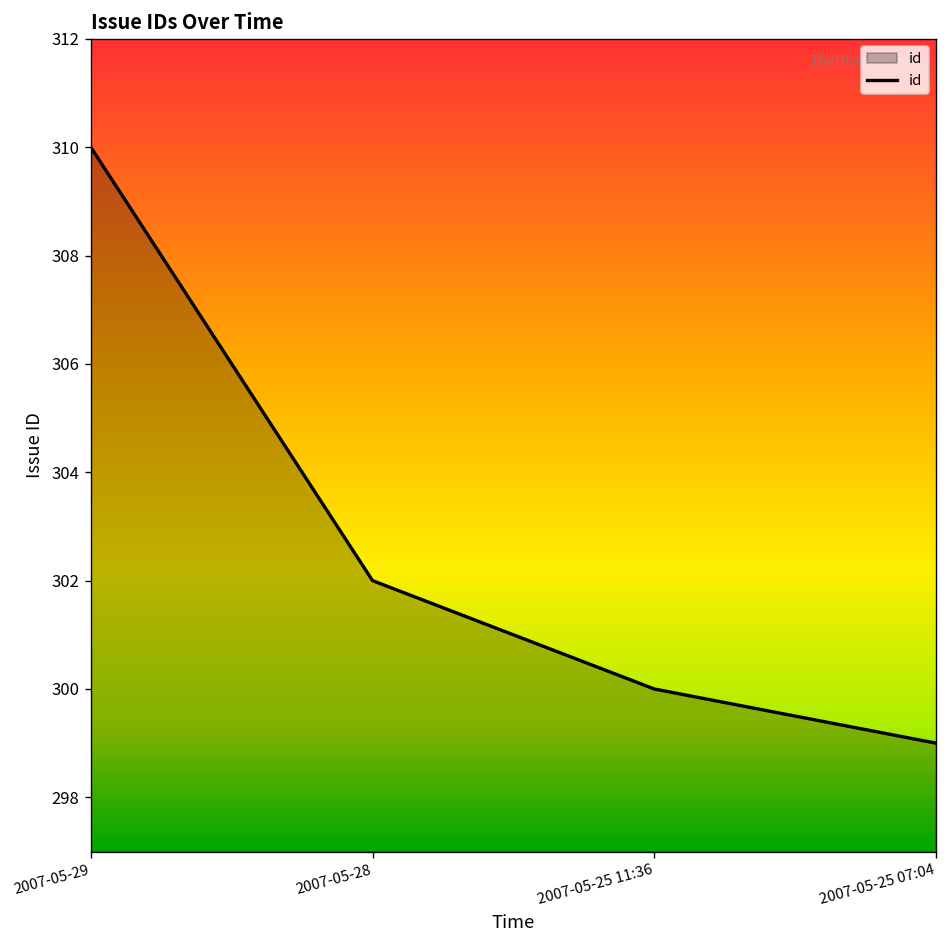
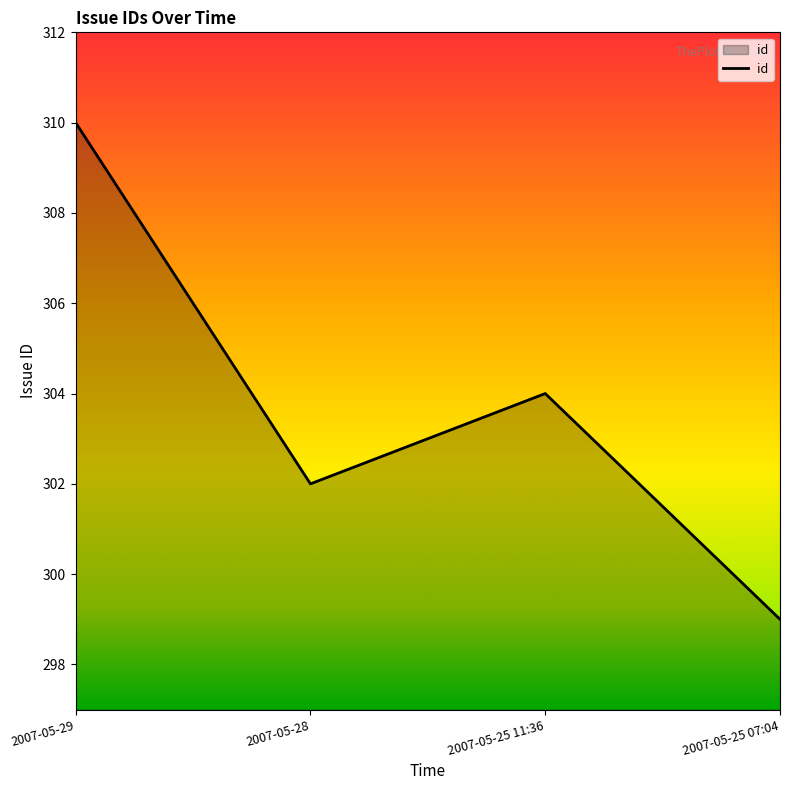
  {
    "2007-05-29": 310,
    "2007-05-28": 302,
-   "2007-05-25 11:36": 300,
+   "2007-05-25 11:36": 304,
    "2007-05-25 07:04": 299
  }
